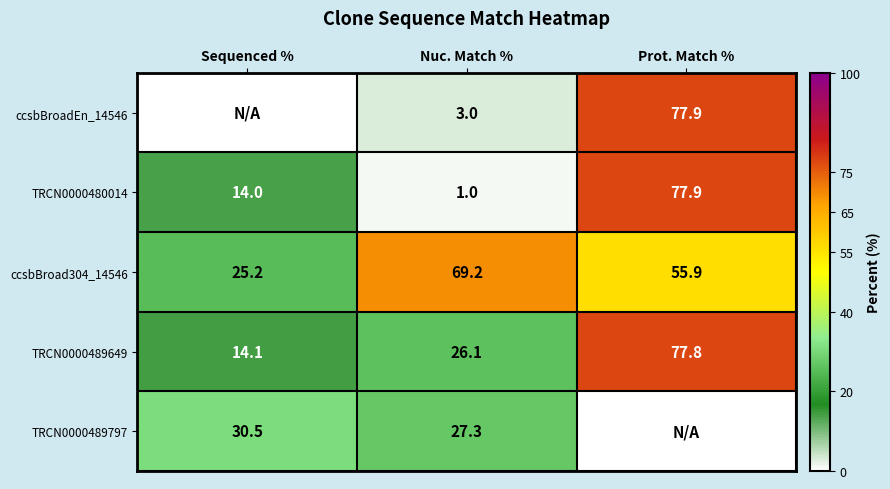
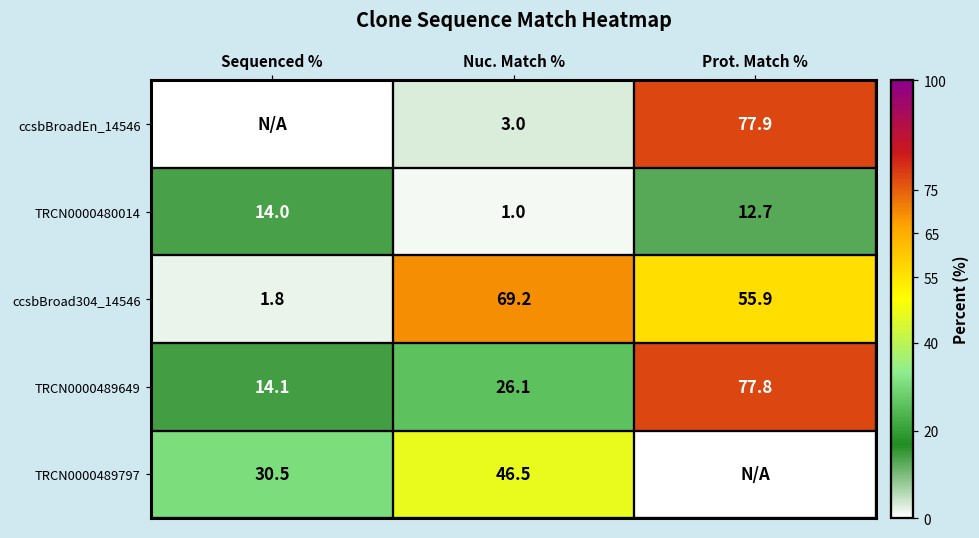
  {
    "ccsbBroadEn_14546": {
      "Nuc. Match %": 3.0,
      "Prot. Match %": 77.9
    },
    "TRCN0000480014": {
      "Sequenced %": 14.0,
      "Nuc. Match %": 1.0,
-     "Prot. Match %": 77.9
+     "Prot. Match %": 12.7
    },
    "ccsbBroad304_14546": {
-     "Sequenced %": 25.2,
+     "Sequenced %": 1.8,
      "Nuc. Match %": 69.2,
      "Prot. Match %": 55.9
    },
    "TRCN0000489649": {
      "Sequenced %": 14.1,
      "Nuc. Match %": 26.1,
      "Prot. Match %": 77.8
    },
    "TRCN0000489797": {
      "Sequenced %": 30.5,
-     "Nuc. Match %": 27.3
+     "Nuc. Match %": 46.5
    }
  }
